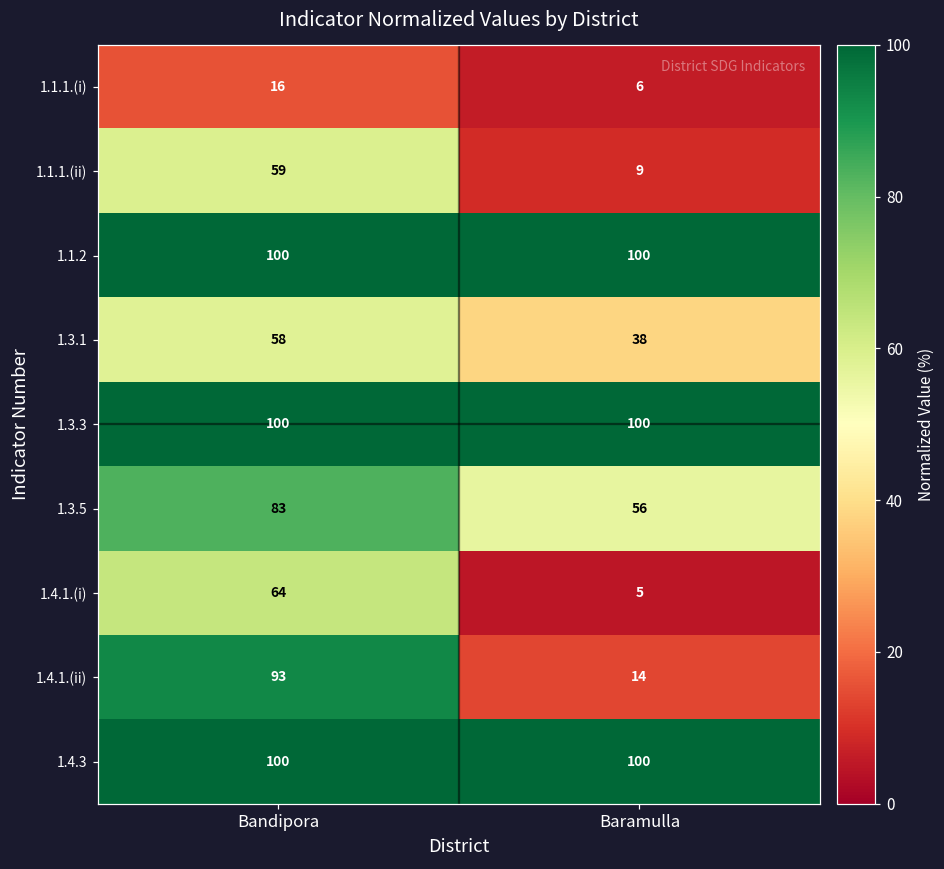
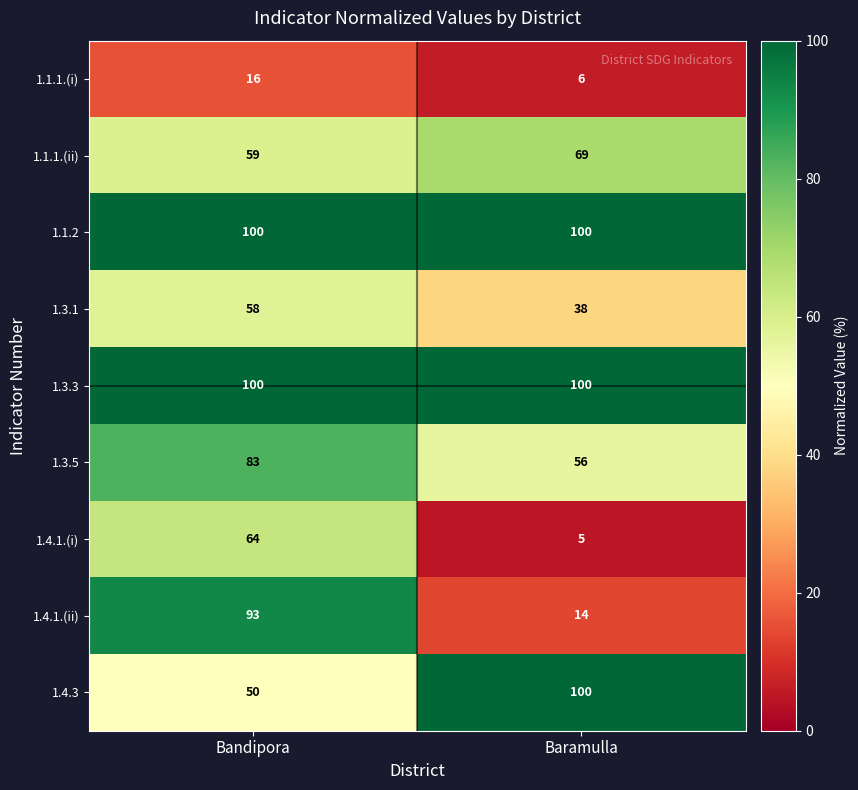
  {
    "1.1.1.(i)": {
      "Bandipora": 16
    },
    "1.1.1.(ii)": {
      "Bandipora": 59,
-     "Baramulla": 9
+     "Baramulla": 69
    },
    "1.1.2": {
      "Bandipora": 100,
      "Baramulla": 100
    },
    "1.3.1": {
      "Bandipora": 58,
      "Baramulla": 38
    },
    "1.3.3": {
      "Bandipora": 100,
      "Baramulla": 100
    },
    "1.3.5": {
      "Bandipora": 83,
      "Baramulla": 56
    },
    "1.4.1.(i)": {
      "Bandipora": 64,
      "Baramulla": 5
    },
    "1.4.1.(ii)": {
      "Bandipora": 93,
      "Baramulla": 14
    },
    "1.4.3": {
-     "Bandipora": 100,
+     "Bandipora": 50,
      "Baramulla": 100
    }
  }
